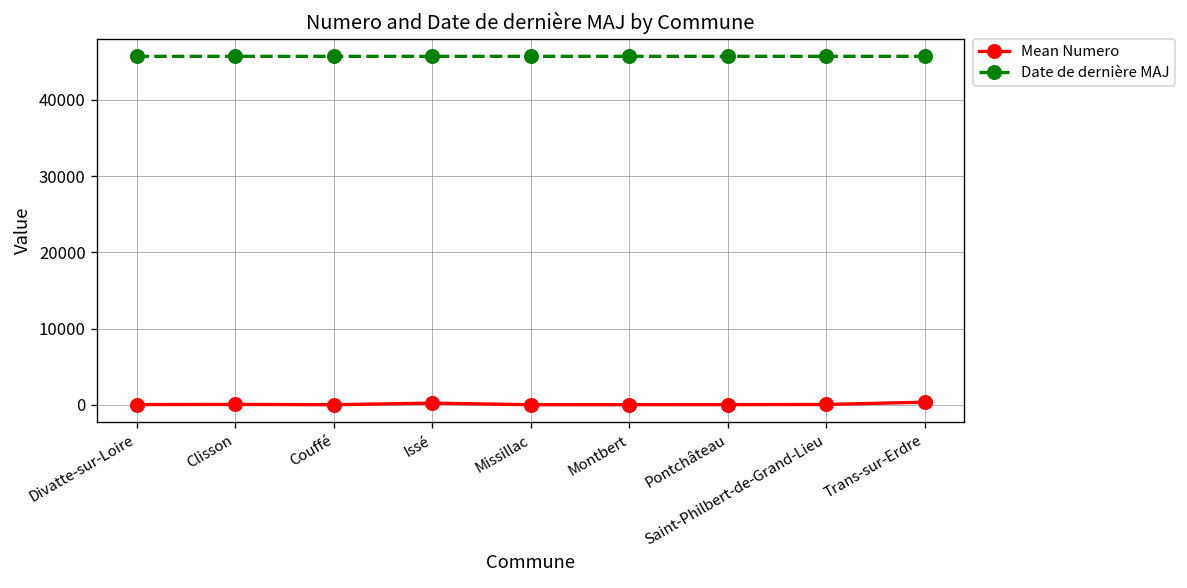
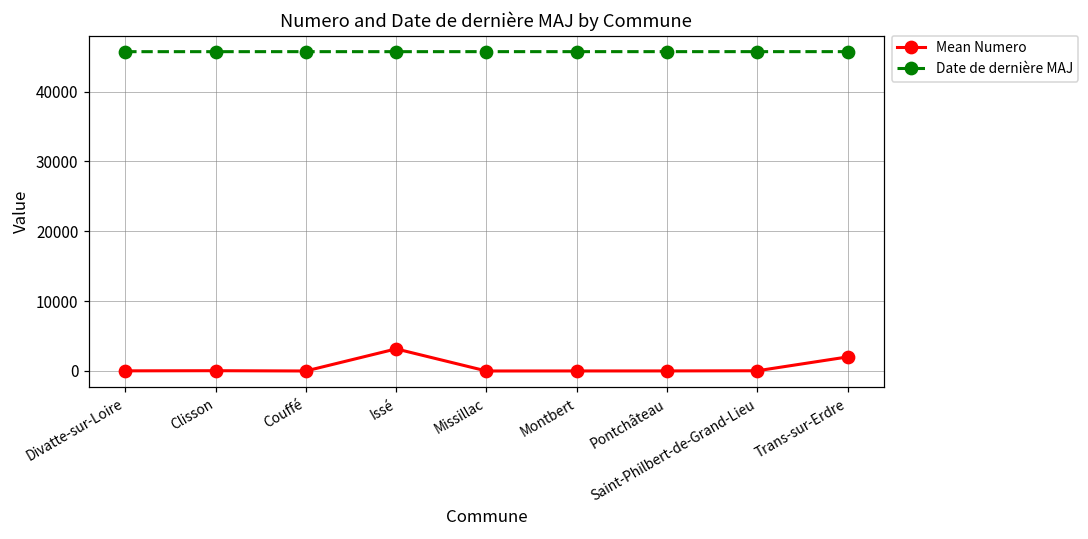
  {
    "Mean Numero": {
      "Divatte-sur-Loire": 0,
      "Clisson": 0,
      "Couffé": 0,
-     "Issé": 0,
+     "Issé": 3000,
      "Missillac": 0,
      "Montbert": 0,
      "Pontchâteau": 0,
      "Saint-Philbert-de-Grand-Lieu": 0,
-     "Trans-sur-Erdre": 0
+     "Trans-sur-Erdre": 2000
    },
    "Date de dernière MAJ": {
      "Divatte-sur-Loire": 46000,
      "Clisson": 46000,
      "Couffé": 46000,
      "Issé": 46000,
      "Missillac": 46000,
      "Montbert": 46000,
      "Pontchâteau": 46000,
      "Saint-Philbert-de-Grand-Lieu": 46000,
      "Trans-sur-Erdre": 46000
    }
  }
